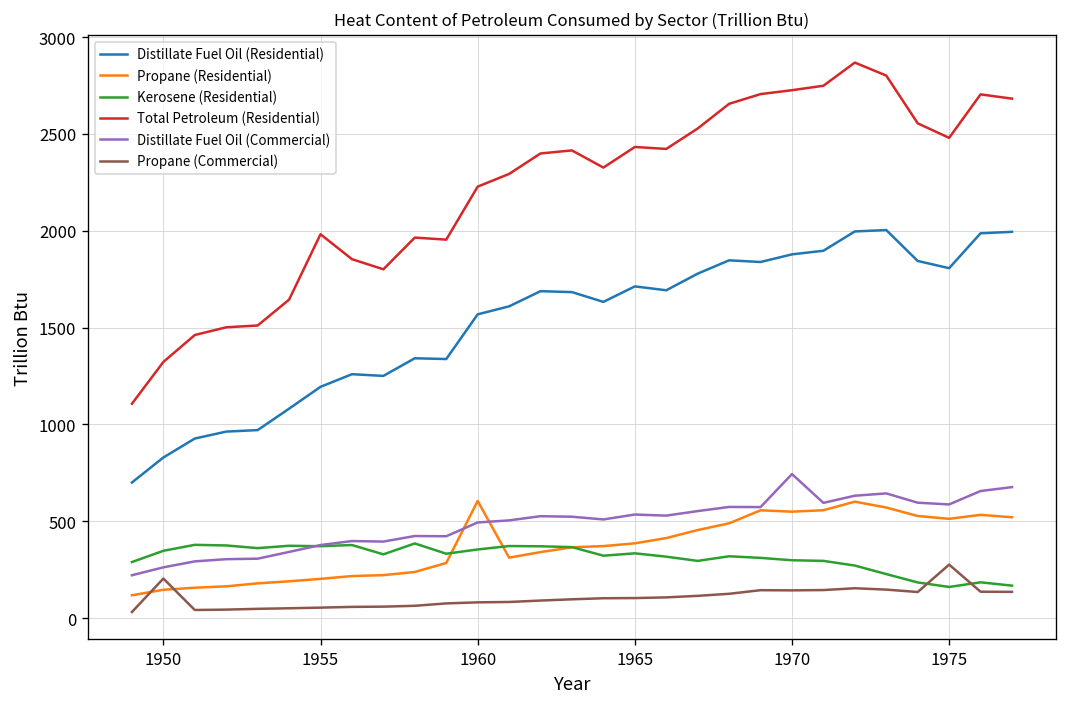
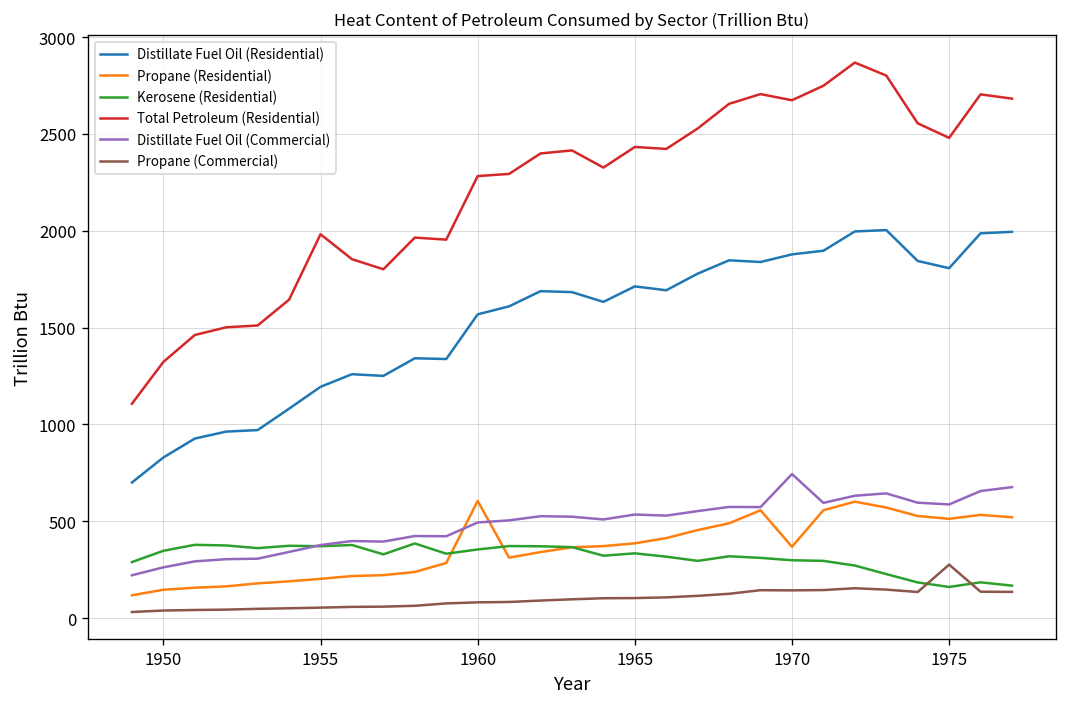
  {
    "Distillate Fuel Oil (Residential)": {
      "1950": 830,
      "1955": 1190,
      "1960": 1570,
      "1965": 1710,
      "1970": 1880,
      "1975": 1810
    },
    "Propane (Residential)": {
      "1950": 150,
      "1955": 200,
      "1960": 600,
      "1965": 390,
-     "1970": 550,
+     "1970": 370,
      "1975": 510
    },
    "Kerosene (Residential)": {
      "1950": 350,
      "1960": 350,
      "1965": 330,
      "1970": 300,
      "1975": 160
    },
    "Total Petroleum (Residential)": {
      "1950": 1320,
      "1955": 1980,
-     "1960": 2230,
+     "1960": 2280,
      "1965": 2430,
-     "1970": 2730,
+     "1970": 2670,
      "1975": 2480
    },
    "Distillate Fuel Oil (Commercial)": {
      "1950": 260,
      "1960": 490,
      "1965": 530,
      "1970": 740,
      "1975": 590
    },
    "Propane (Commercial)": {
-     "1950": 200,
+     "1950": 40,
      "1955": 50,
      "1960": 80,
      "1965": 100,
      "1970": 140,
      "1975": 280
    }
  }
